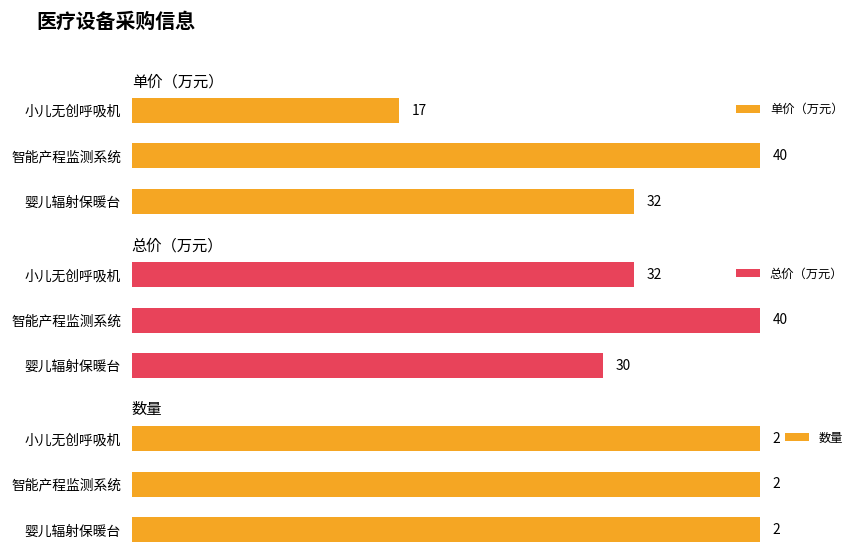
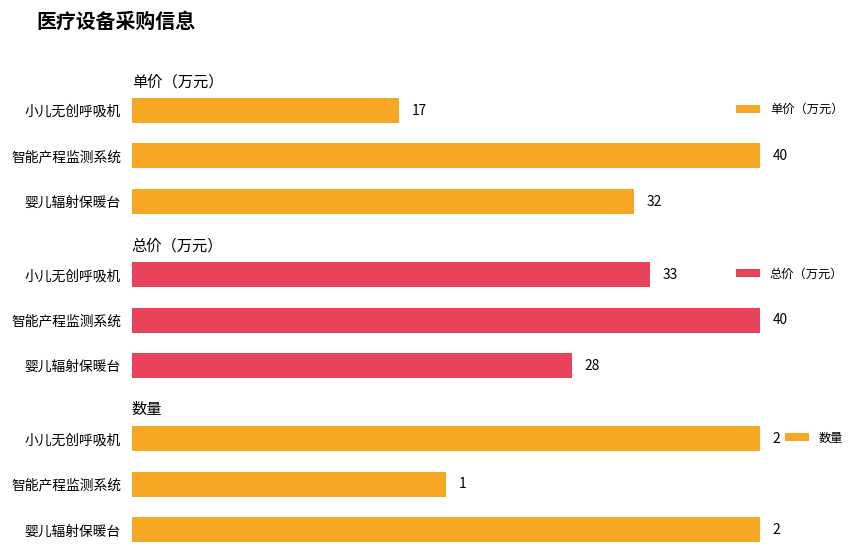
  {
    "单价（万元）": {
      "小儿无创呼吸机": 17,
      "智能产程监测系统": 40,
      "婴儿辐射保暖台": 32
    },
    "总价（万元）": {
-     "小儿无创呼吸机": 32,
+     "小儿无创呼吸机": 33,
      "智能产程监测系统": 40,
-     "婴儿辐射保暖台": 30
+     "婴儿辐射保暖台": 28
    },
    "数量": {
      "小儿无创呼吸机": 2,
-     "智能产程监测系统": 2,
+     "智能产程监测系统": 1,
      "婴儿辐射保暖台": 2
    }
  }
